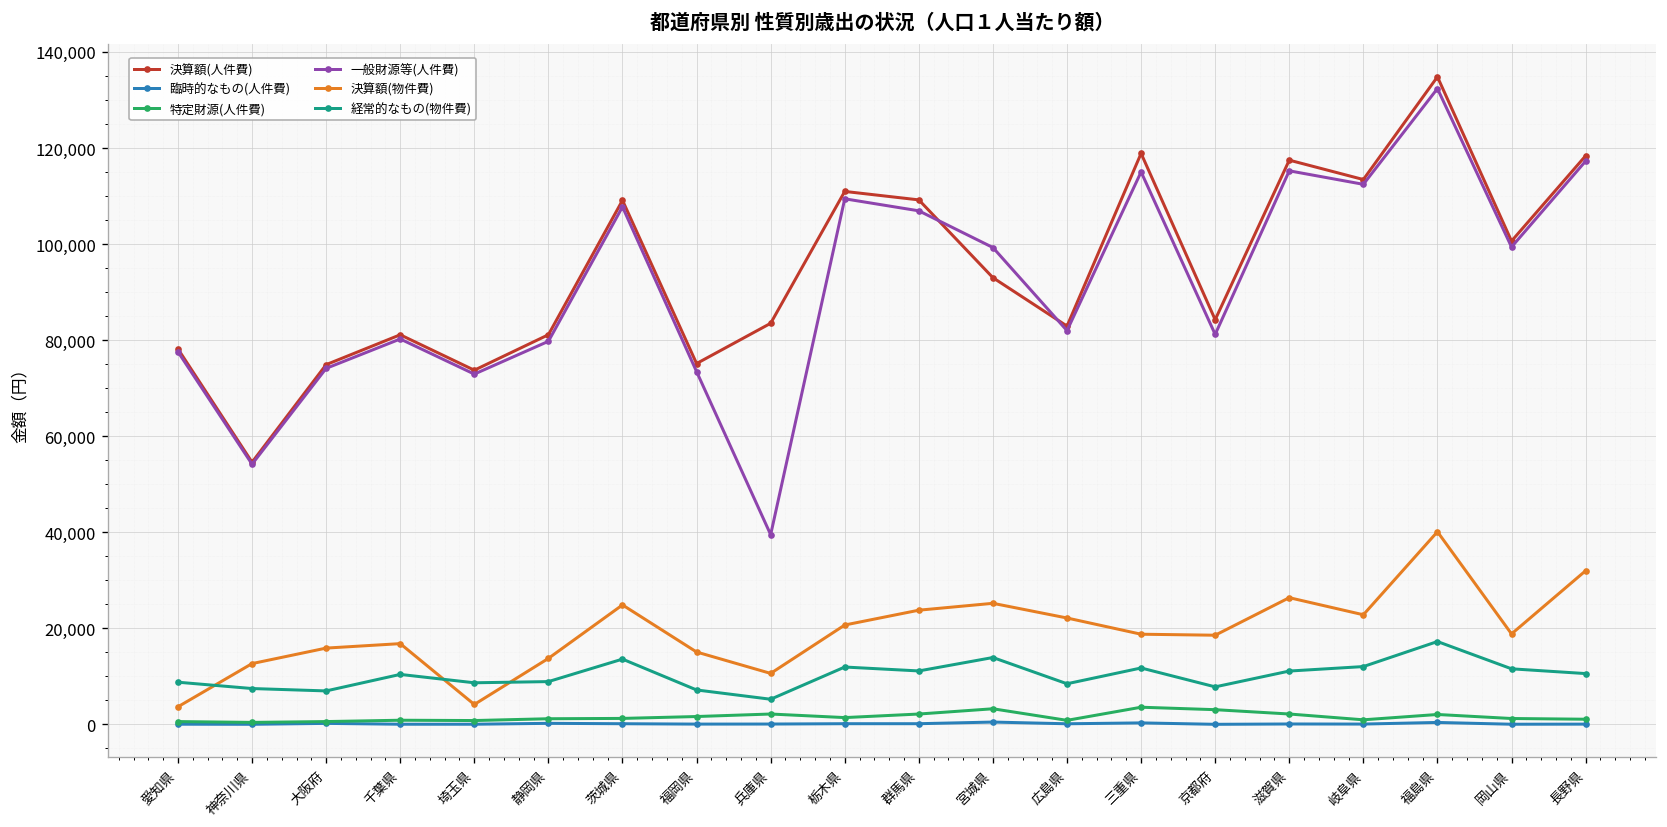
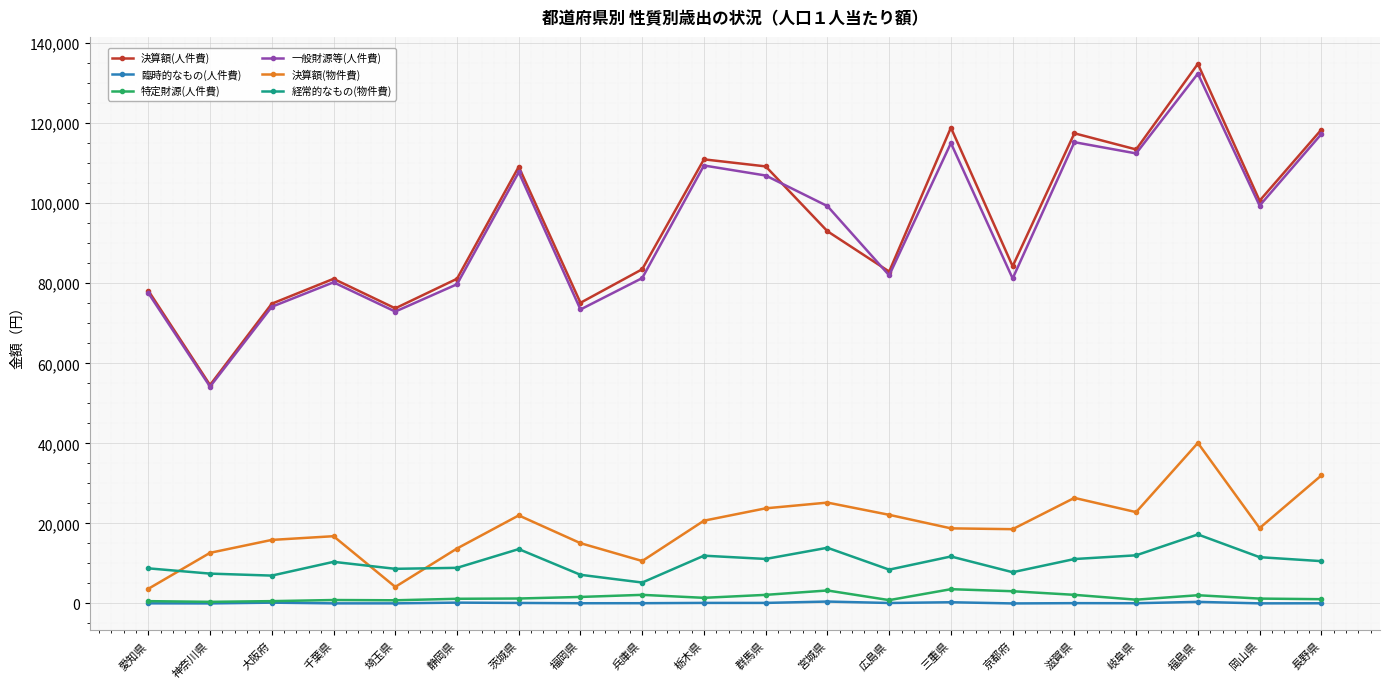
  {
    "決算額(人件費)": {
      "大阪府": "75,000",
      "千葉県": "81,000",
      "埼玉県": "74,000",
      "静岡県": "81,000",
      "茨城県": "109,000",
      "福岡県": "75,000",
      "兵庫県": "84,000",
      "栃木県": "111,000",
      "群馬県": "109,000",
      "宮城県": "93,000",
      "広島県": "83,000",
      "三重県": "119,000",
      "京都府": "84,000",
      "滋賀県": "117,000",
      "岐阜県": "113,000",
      "福島県": "135,000",
      "岡山県": "101,000",
      "長野県": "118,000"
    },
    "臨時的なもの(人件費)": {
      "千葉県": "0",
      "埼玉県": "0",
      "静岡県": "0",
      "茨城県": "0",
      "福岡県": "0",
      "兵庫県": "0",
      "栃木県": "0",
      "群馬県": "0",
      "宮城県": "0",
      "広島県": "0",
      "三重県": "0",
      "京都府": "0",
      "滋賀県": "0",
      "岐阜県": "0",
      "福島県": "0",
      "岡山県": "0",
      "長野県": "0"
    },
    "一般財源等(人件費)": {
      "大阪府": "74,000",
      "千葉県": "80,000",
      "埼玉県": "73,000",
      "静岡県": "80,000",
      "茨城県": "108,000",
      "福岡県": "73,000",
-     "兵庫県": "39,000",
+     "兵庫県": "81,000",
      "栃木県": "109,000",
      "群馬県": "107,000",
      "宮城県": "99,000",
      "広島県": "82,000",
      "三重県": "115,000",
      "京都府": "81,000",
      "滋賀県": "115,000",
      "岐阜県": "112,000",
      "福島県": "132,000",
      "岡山県": "99,000",
      "長野県": "117,000"
    },
    "決算額(物件費)": {
      "愛知県": "4,000",
      "神奈川県": "13,000",
      "大阪府": "16,000",
      "千葉県": "17,000",
      "埼玉県": "4,000",
      "静岡県": "14,000",
-     "茨城県": "25,000",
+     "茨城県": "22,000",
      "福岡県": "15,000",
      "兵庫県": "11,000",
      "栃木県": "21,000",
      "群馬県": "24,000",
      "宮城県": "25,000",
      "広島県": "22,000",
      "三重県": "19,000",
      "京都府": "19,000",
      "滋賀県": "26,000",
      "岐阜県": "23,000",
      "福島県": "40,000",
      "岡山県": "19,000",
      "長野県": "32,000"
    }
  }
